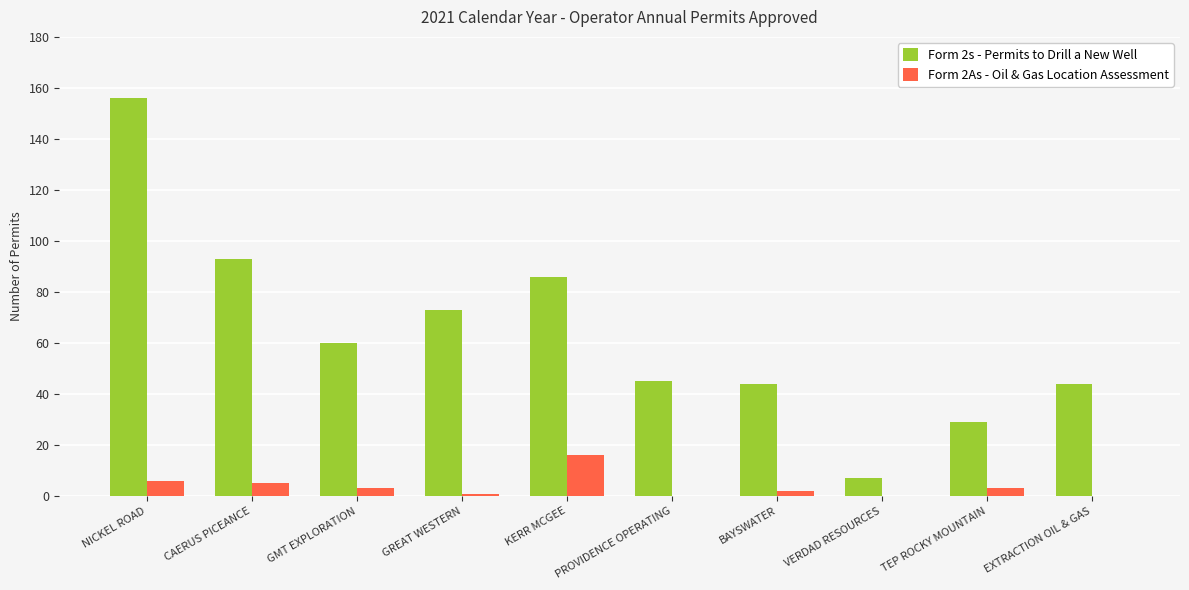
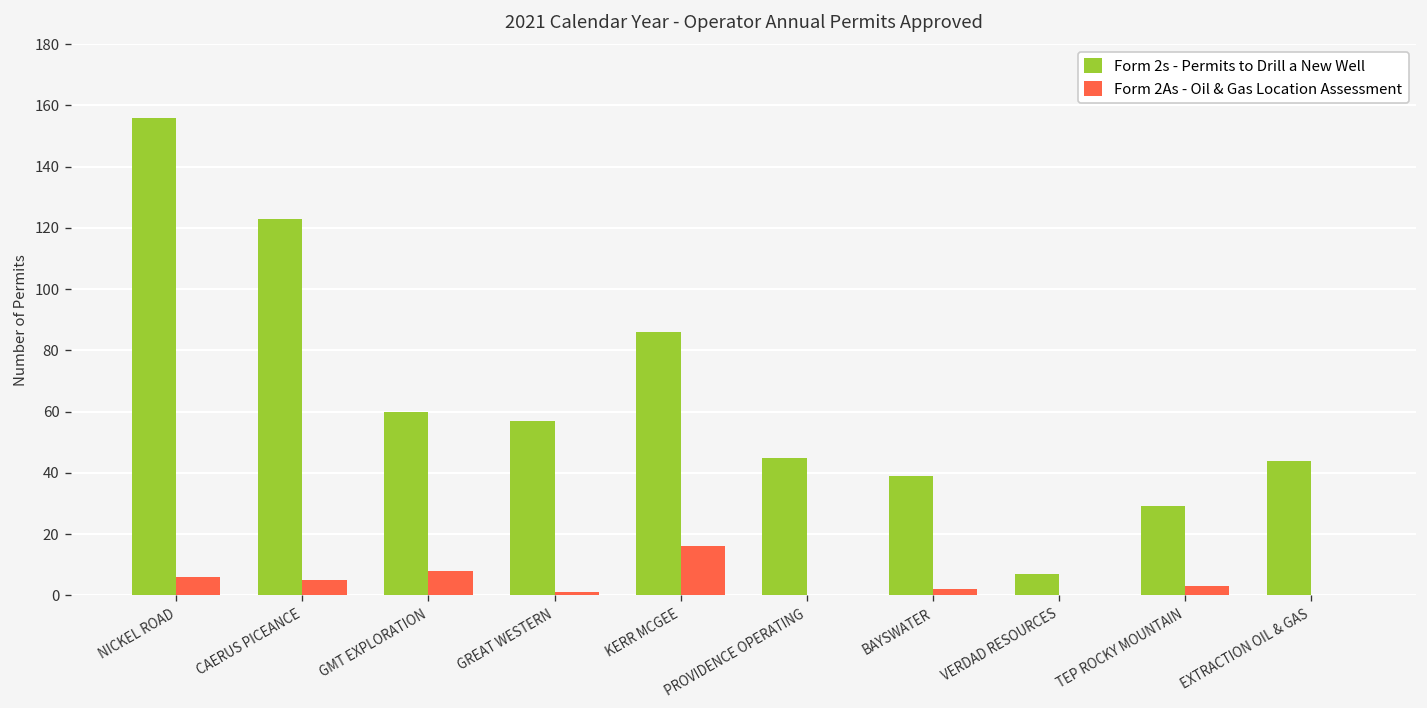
  {
    "Form 2s - Permits to Drill a New Well": {
      "NICKEL ROAD": 156,
-     "CAERUS PICEANCE": 93,
+     "CAERUS PICEANCE": 123,
      "GMT EXPLORATION": 60,
-     "GREAT WESTERN": 73,
+     "GREAT WESTERN": 57,
      "KERR MCGEE": 86,
      "PROVIDENCE OPERATING": 45,
-     "BAYSWATER": 44,
+     "BAYSWATER": 39,
      "VERDAD RESOURCES": 7,
      "TEP ROCKY MOUNTAIN": 29,
      "EXTRACTION OIL & GAS": 44
    },
    "Form 2As - Oil & Gas Location Assessment": {
      "NICKEL ROAD": 6,
      "CAERUS PICEANCE": 5,
-     "GMT EXPLORATION": 3,
+     "GMT EXPLORATION": 8,
      "GREAT WESTERN": 1,
      "KERR MCGEE": 16,
      "PROVIDENCE OPERATING": 0,
      "BAYSWATER": 2,
      "VERDAD RESOURCES": 0,
      "TEP ROCKY MOUNTAIN": 3,
      "EXTRACTION OIL & GAS": 0
    }
  }
